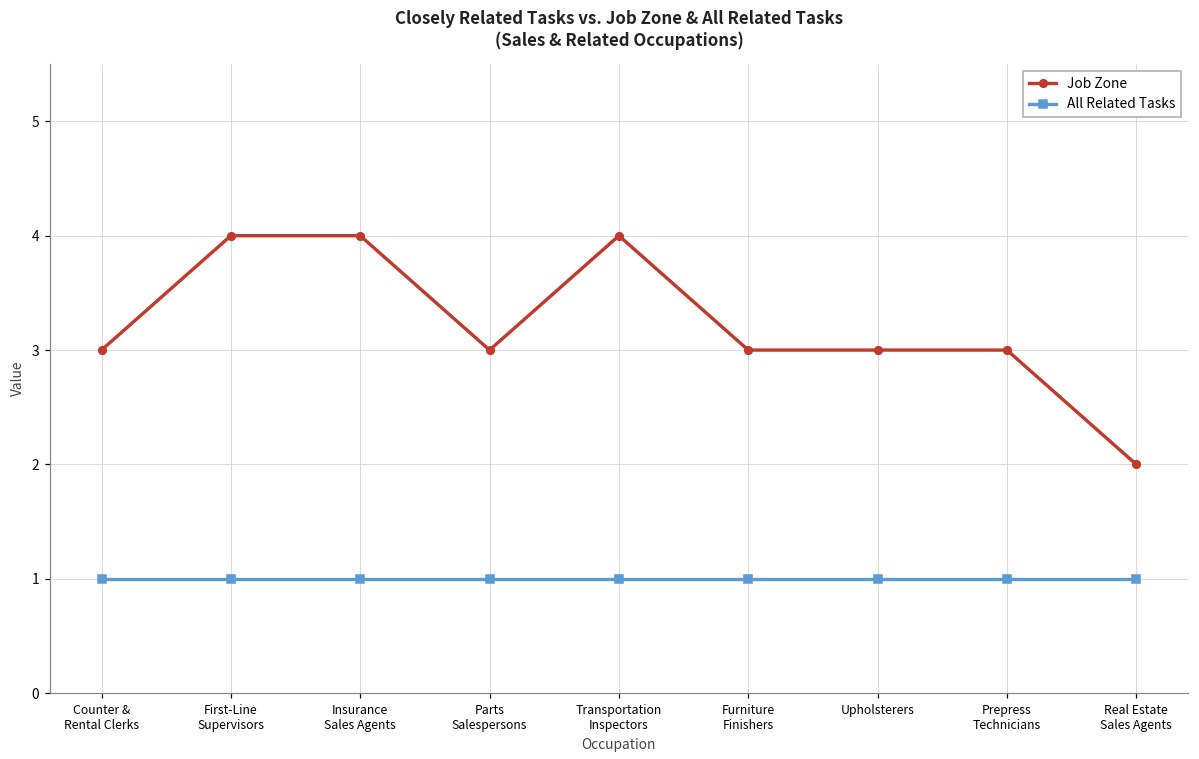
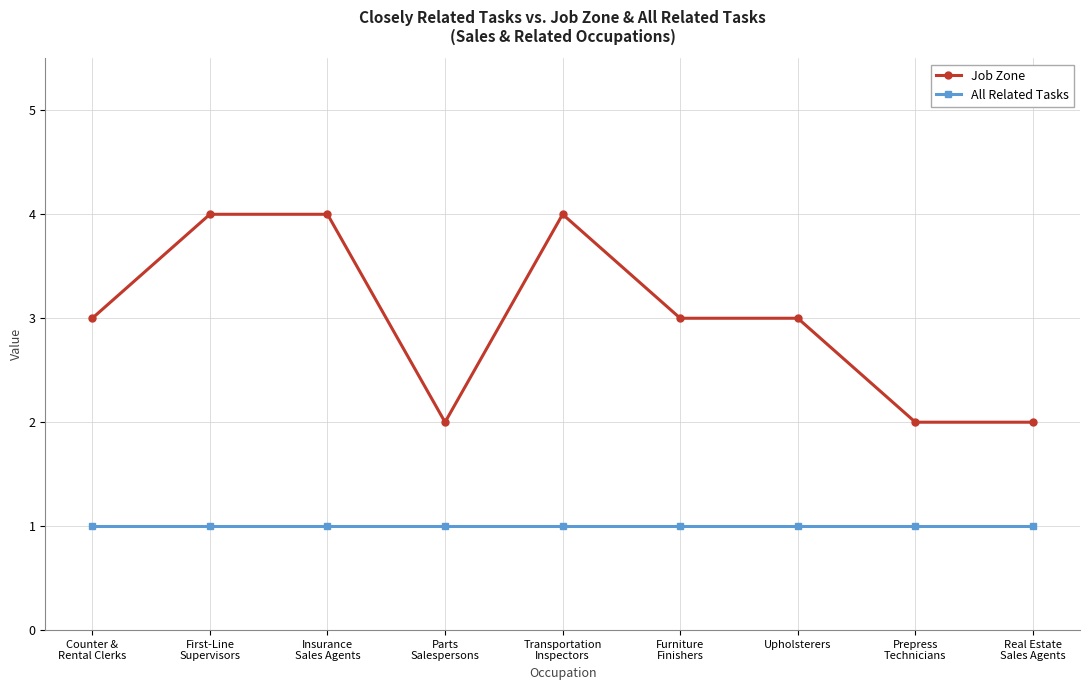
  {
    "Job Zone": {
      "Counter & Rental Clerks": 3,
      "First-Line Supervisors": 4,
      "Insurance Sales Agents": 4,
-     "Parts Salespersons": 3,
+     "Parts Salespersons": 2,
      "Transportation Inspectors": 4,
      "Furniture Finishers": 3,
      "Upholsterers": 3,
-     "Prepress Technicians": 3,
+     "Prepress Technicians": 2,
      "Real Estate Sales Agents": 2
    },
    "All Related Tasks": {
      "Counter & Rental Clerks": 1,
      "First-Line Supervisors": 1,
      "Insurance Sales Agents": 1,
      "Parts Salespersons": 1,
      "Transportation Inspectors": 1,
      "Furniture Finishers": 1,
      "Upholsterers": 1,
      "Prepress Technicians": 1,
      "Real Estate Sales Agents": 1
    }
  }
